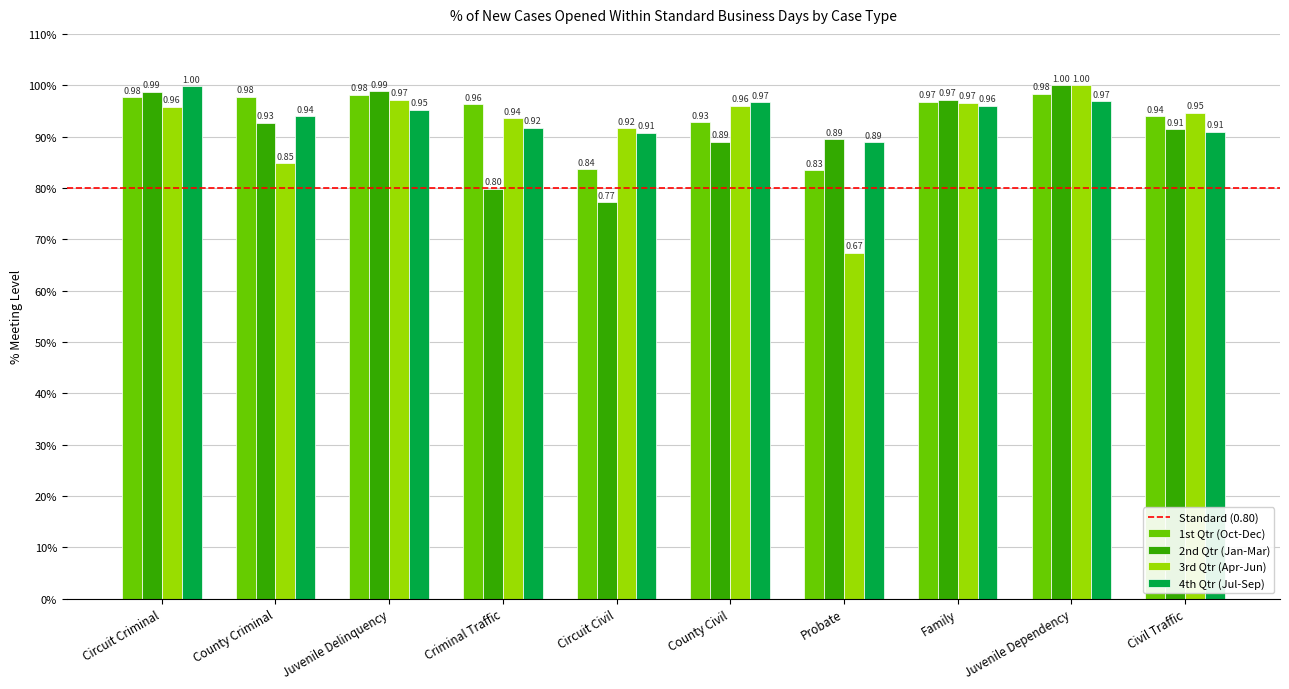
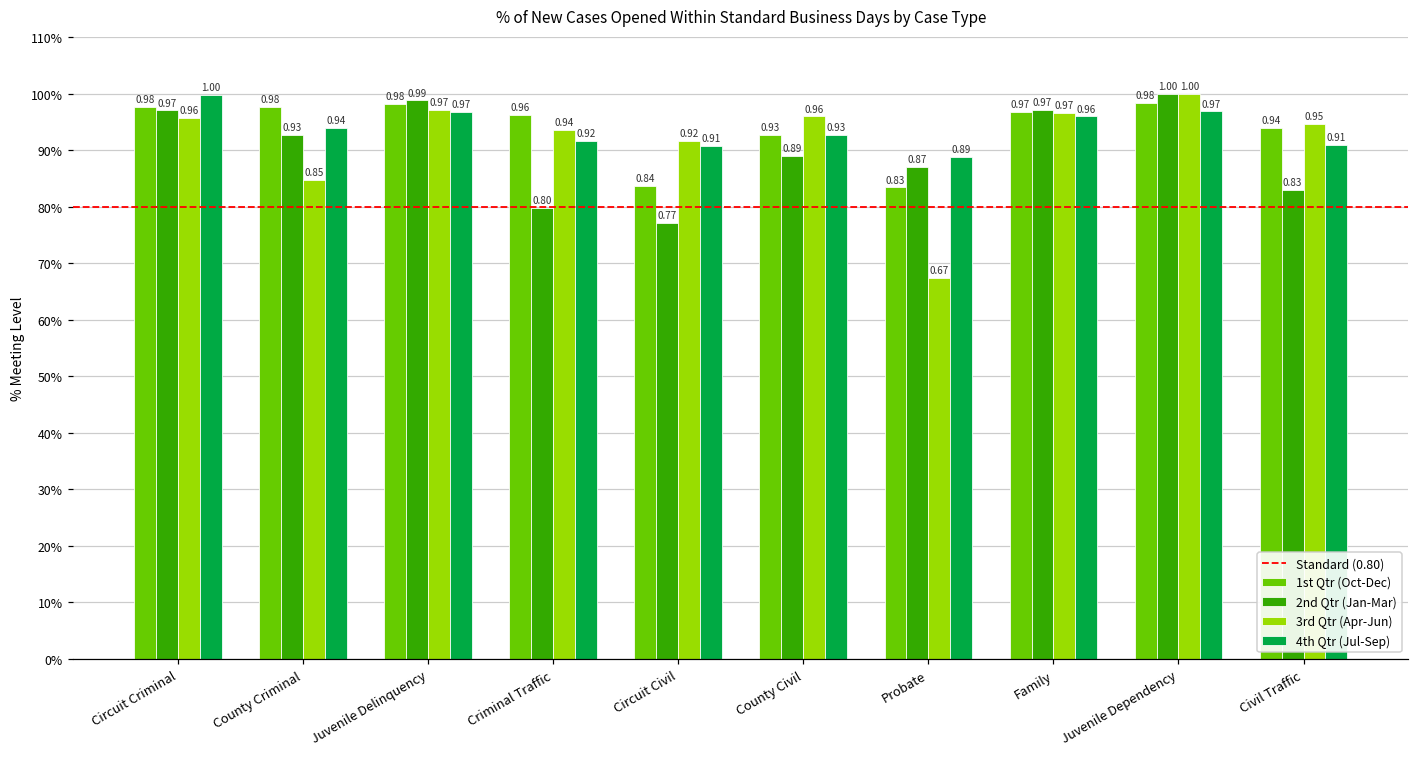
  {
    "2nd Qtr (Jan-Mar)": {
-     "Circuit Criminal": 0.99,
+     "Circuit Criminal": 0.97,
      "County Criminal": 0.93,
      "Juvenile Delinquency": 0.99,
      "Criminal Traffic": 0.80,
      "Circuit Civil": 0.77,
      "County Civil": 0.89,
-     "Probate": 0.89,
+     "Probate": 0.87,
      "Family": 0.97,
      "Juvenile Dependency": 1.00,
-     "Civil Traffic": 0.91
+     "Civil Traffic": 0.83
    },
    "4th Qtr (Jul-Sep)": {
      "Circuit Criminal": 1.00,
      "County Criminal": 0.94,
-     "Juvenile Delinquency": 0.95,
+     "Juvenile Delinquency": 0.97,
      "Criminal Traffic": 0.92,
      "Circuit Civil": 0.91,
-     "County Civil": 0.97,
+     "County Civil": 0.93,
      "Probate": 0.89,
      "Family": 0.96,
      "Juvenile Dependency": 0.97,
      "Civil Traffic": 0.91
    }
  }
